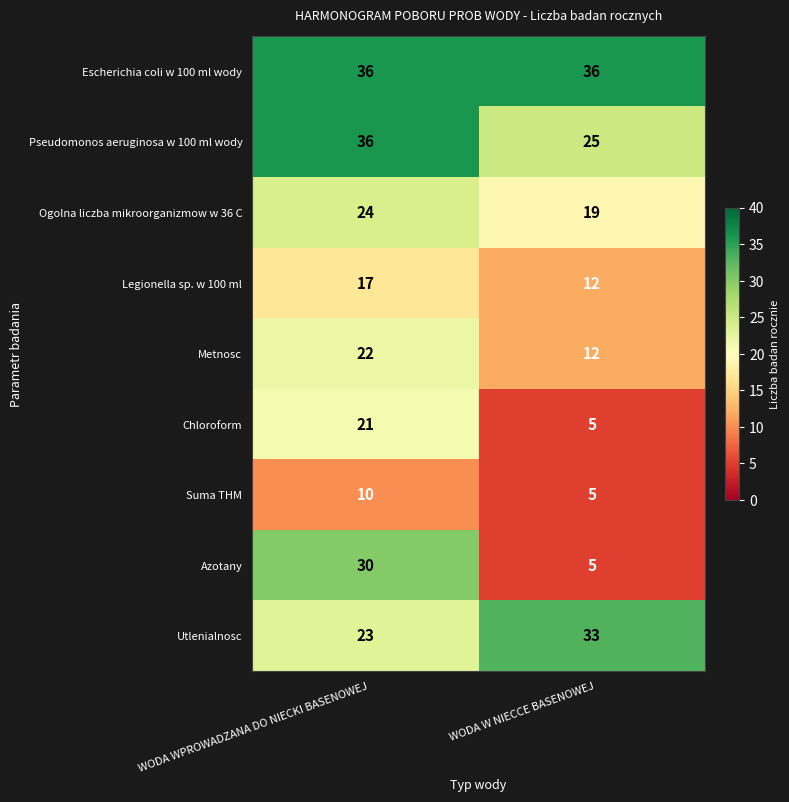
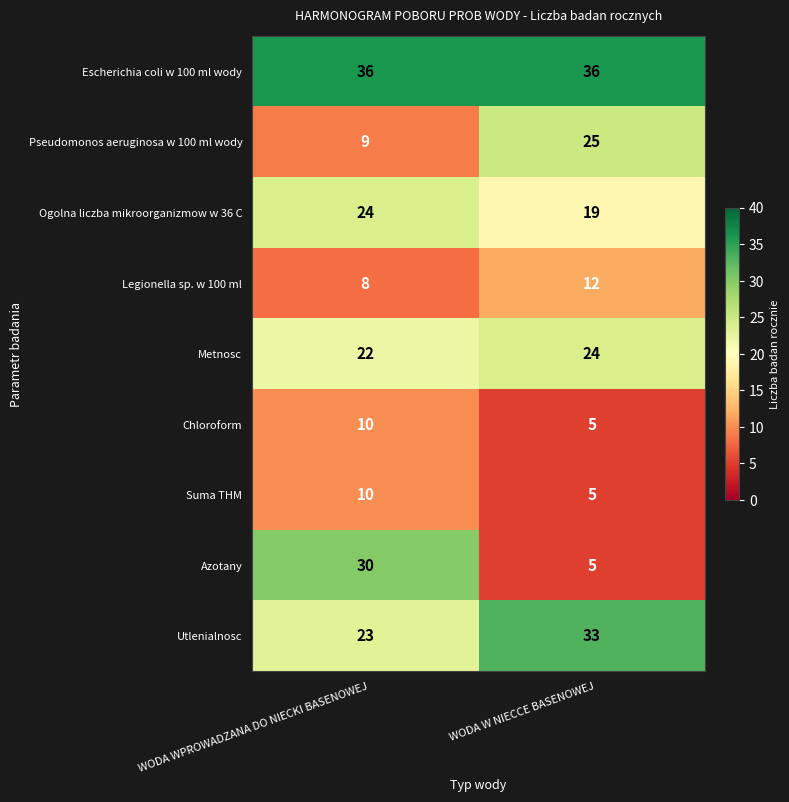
  {
    "Escherichia coli w 100 ml wody": {
      "WODA WPROWADZANA DO NIECKI BASENOWEJ": 36,
      "WODA W NIECCE BASENOWEJ": 36
    },
    "Pseudomonos aeruginosa w 100 ml wody": {
-     "WODA WPROWADZANA DO NIECKI BASENOWEJ": 36,
+     "WODA WPROWADZANA DO NIECKI BASENOWEJ": 9,
      "WODA W NIECCE BASENOWEJ": 25
    },
    "Ogolna liczba mikroorganizmow w 36 C": {
      "WODA WPROWADZANA DO NIECKI BASENOWEJ": 24,
      "WODA W NIECCE BASENOWEJ": 19
    },
    "Legionella sp. w 100 ml": {
-     "WODA WPROWADZANA DO NIECKI BASENOWEJ": 17,
+     "WODA WPROWADZANA DO NIECKI BASENOWEJ": 8,
      "WODA W NIECCE BASENOWEJ": 12
    },
    "Metnosc": {
      "WODA WPROWADZANA DO NIECKI BASENOWEJ": 22,
-     "WODA W NIECCE BASENOWEJ": 12
+     "WODA W NIECCE BASENOWEJ": 24
    },
    "Chloroform": {
-     "WODA WPROWADZANA DO NIECKI BASENOWEJ": 21,
+     "WODA WPROWADZANA DO NIECKI BASENOWEJ": 10,
      "WODA W NIECCE BASENOWEJ": 5
    },
    "Suma THM": {
      "WODA WPROWADZANA DO NIECKI BASENOWEJ": 10,
      "WODA W NIECCE BASENOWEJ": 5
    },
    "Azotany": {
      "WODA WPROWADZANA DO NIECKI BASENOWEJ": 30,
      "WODA W NIECCE BASENOWEJ": 5
    },
    "Utlenialnosc": {
      "WODA WPROWADZANA DO NIECKI BASENOWEJ": 23,
      "WODA W NIECCE BASENOWEJ": 33
    }
  }
